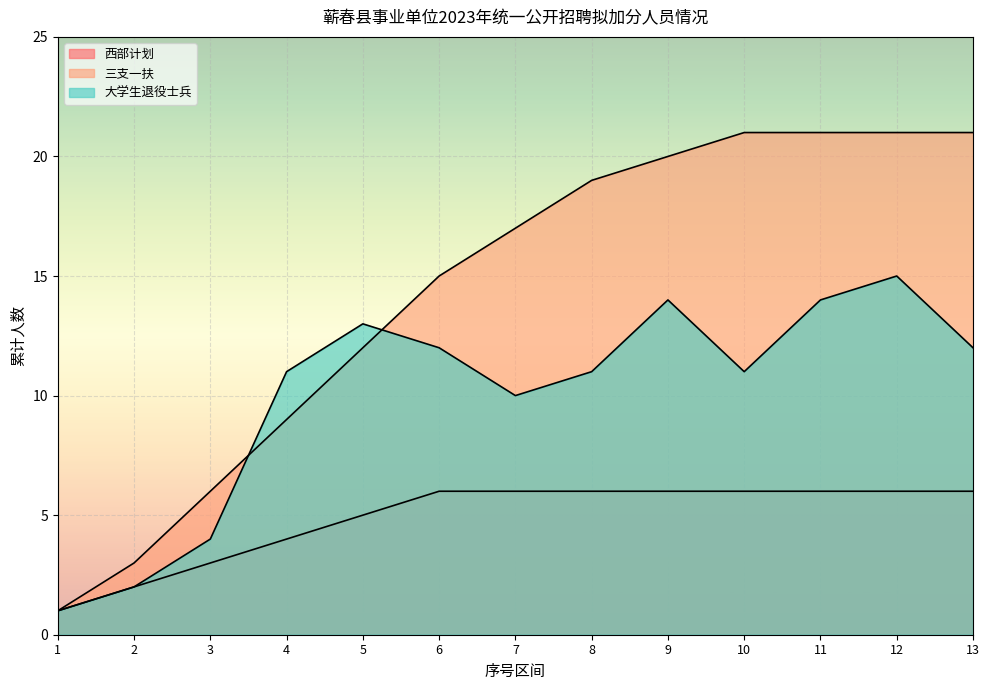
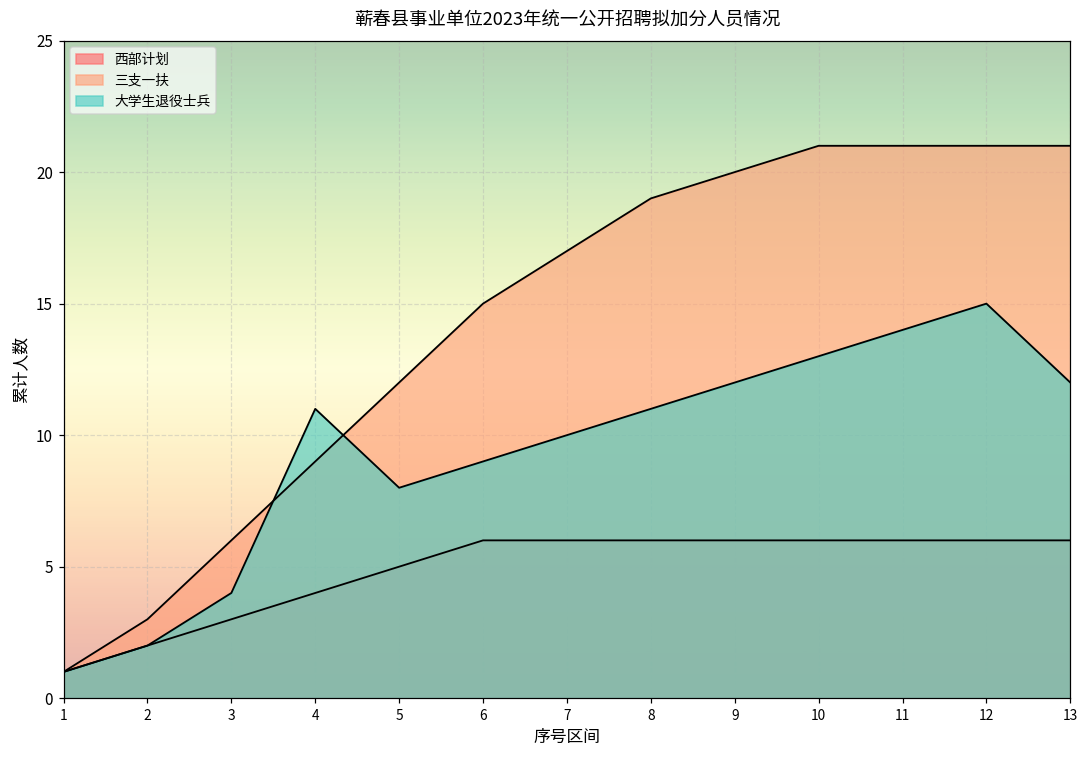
  {
    "大学生退役士兵": {
      "3": 4,
      "4": 11,
-     "5": 13,
-     "6": 12,
+     "5": 8,
+     "6": 9,
      "7": 10,
      "8": 11,
-     "9": 14,
-     "10": 11,
+     "9": 12,
+     "10": 13,
      "11": 14,
      "12": 15,
      "13": 12
    }
  }
